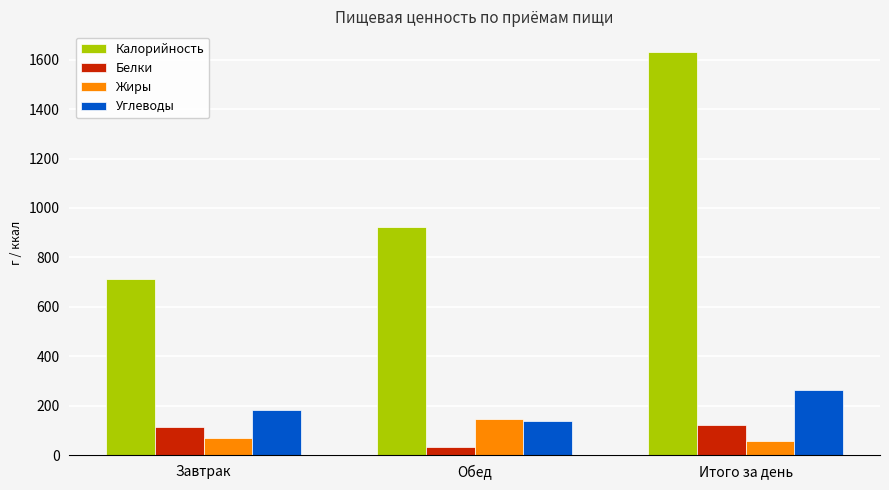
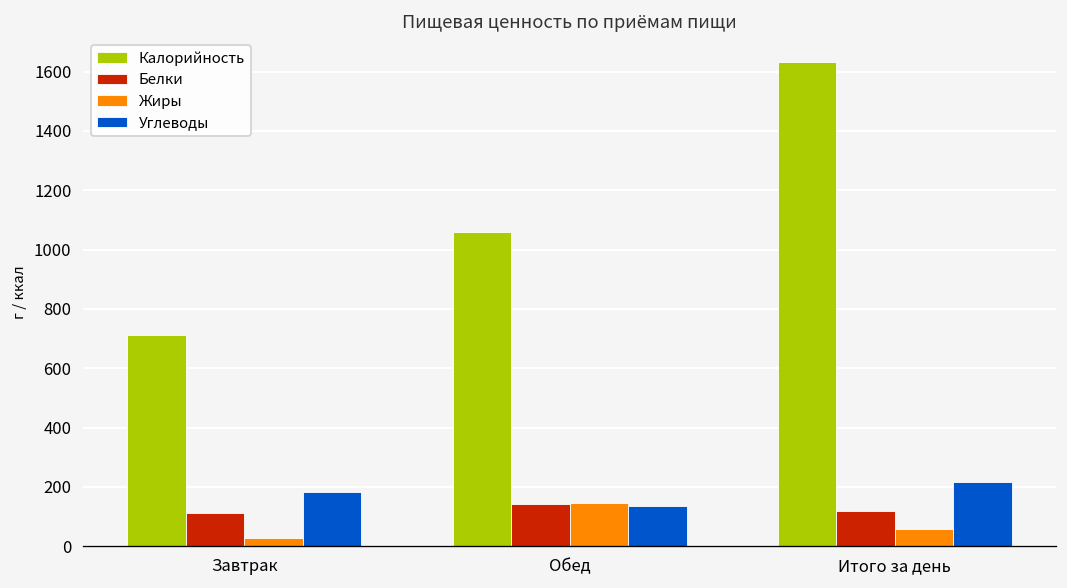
  {
    "Калорийность": {
      "Завтрак": 710,
-     "Обед": 920,
+     "Обед": 1060,
      "Итого за день": 1630
    },
    "Белки": {
      "Завтрак": 110,
-     "Обед": 30,
+     "Обед": 140,
      "Итого за день": 120
    },
    "Жиры": {
-     "Завтрак": 70,
+     "Завтрак": 30,
      "Обед": 150,
      "Итого за день": 60
    },
    "Углеводы": {
      "Завтрак": 180,
      "Обед": 140,
-     "Итого за день": 260
+     "Итого за день": 220
    }
  }
